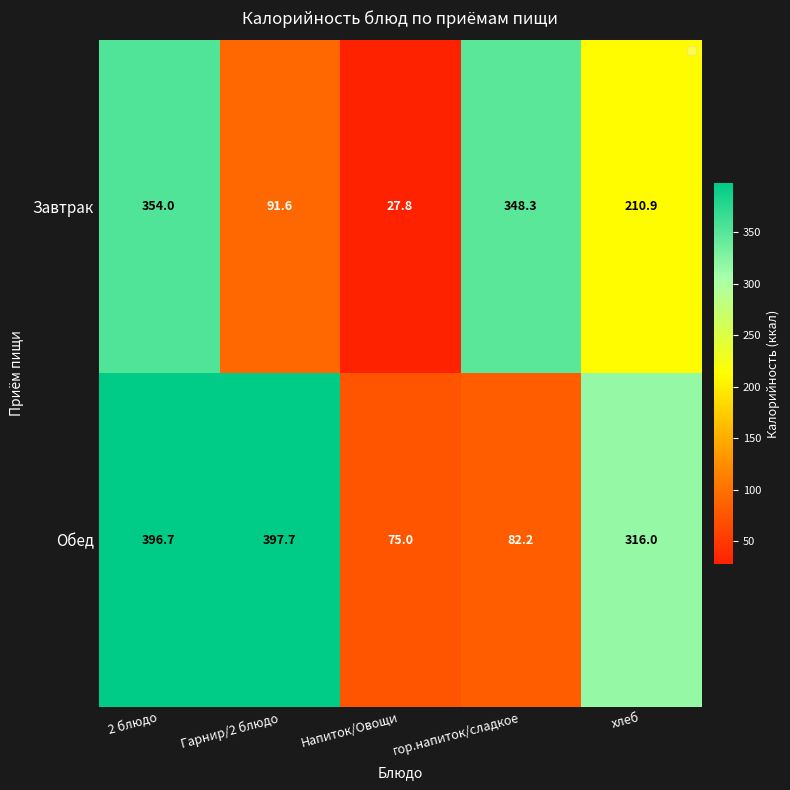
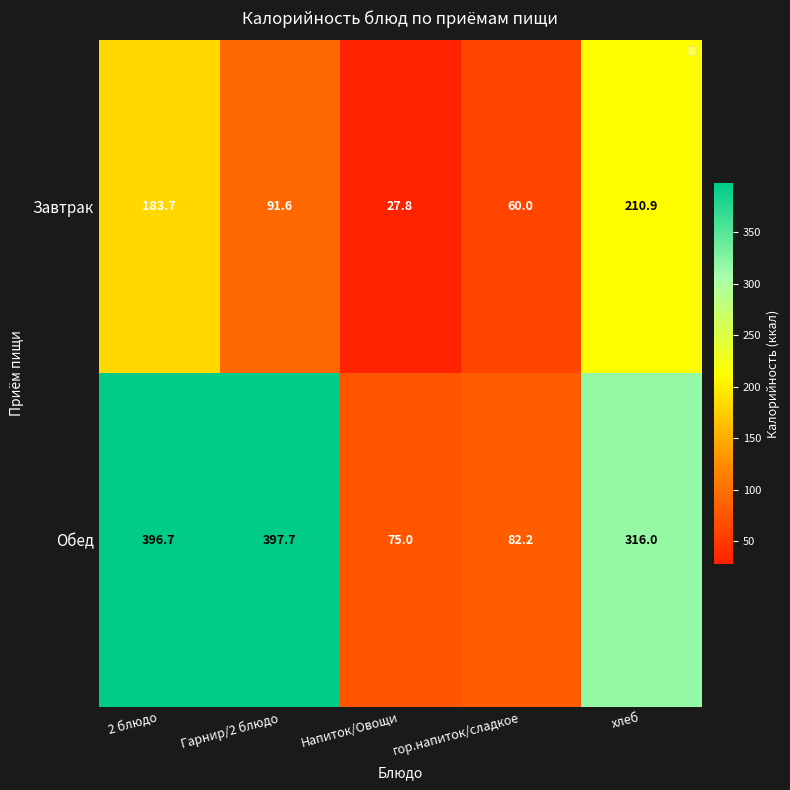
  {
    "Завтрак": {
-     "2 блюдо": 354.0,
+     "2 блюдо": 183.7,
      "Гарнир/2 блюдо": 91.6,
      "Напиток/Овощи": 27.8,
-     "гор.напиток/сладкое": 348.3,
+     "гор.напиток/сладкое": 60.0,
      "хлеб": 210.9
    },
    "Обед": {
      "2 блюдо": 396.7,
      "Гарнир/2 блюдо": 397.7,
      "Напиток/Овощи": 75.0,
      "гор.напиток/сладкое": 82.2,
      "хлеб": 316.0
    }
  }
